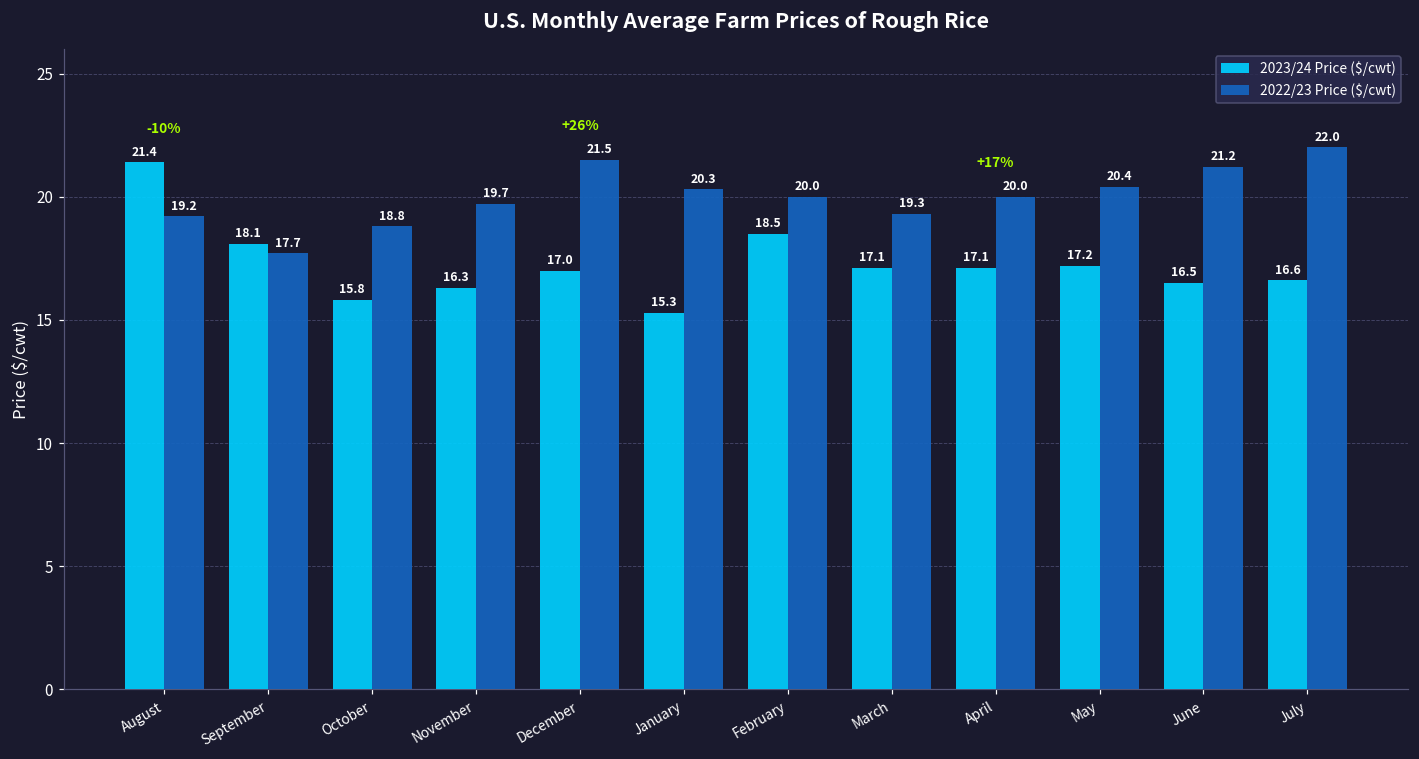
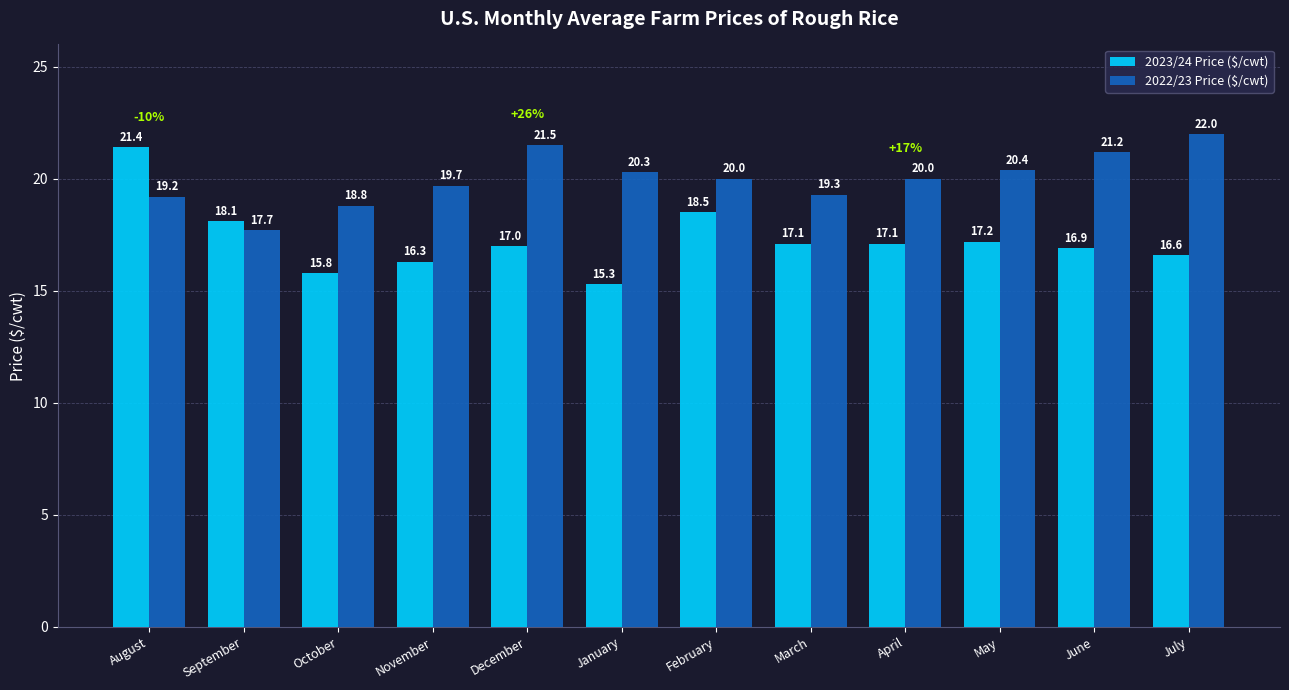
  {
    "2023/24 Price ($/cwt)": {
      "August": 21.4,
      "September": 18.1,
      "October": 15.8,
      "November": 16.3,
      "December": 17.0,
      "January": 15.3,
      "February": 18.5,
      "March": 17.1,
      "April": 17.1,
      "May": 17.2,
-     "June": 16.5,
+     "June": 16.9,
      "July": 16.6
    },
    "2022/23 Price ($/cwt)": {
      "August": 19.2,
      "September": 17.7,
      "October": 18.8,
      "November": 19.7,
      "December": 21.5,
      "January": 20.3,
      "February": 20.0,
      "March": 19.3,
      "April": 20.0,
      "May": 20.4,
      "June": 21.2,
      "July": 22.0
    }
  }
